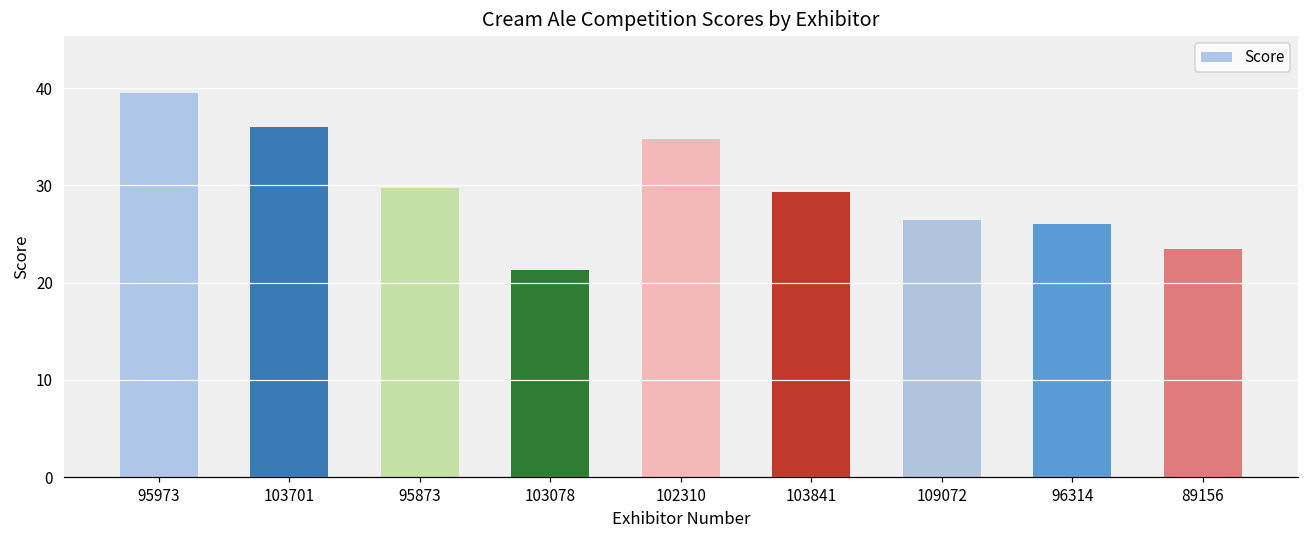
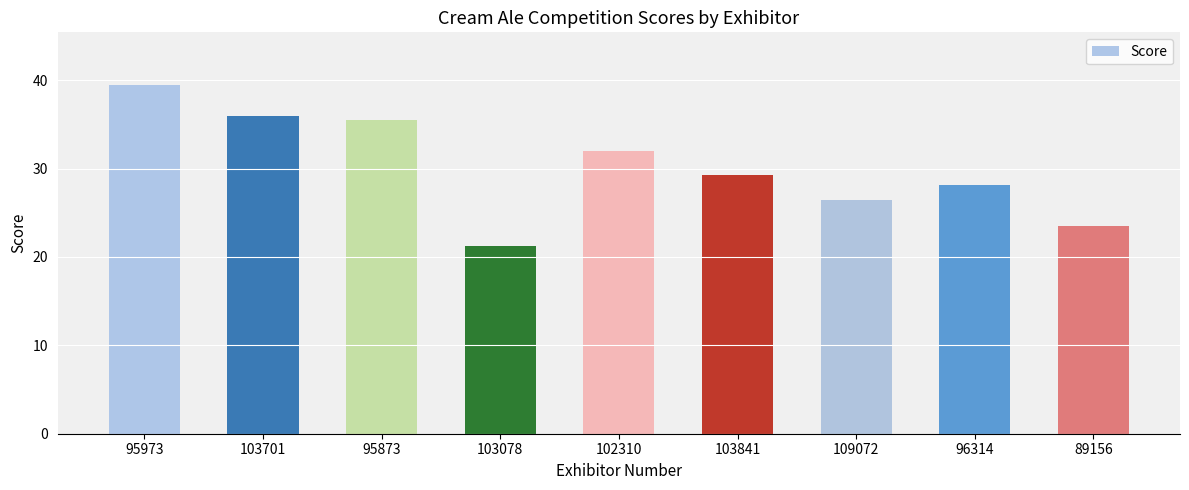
  {
    "95973": 40,
    "103701": 36,
-   "95873": 30,
+   "95873": 36,
    "103078": 21,
-   "102310": 35,
+   "102310": 32,
    "103841": 29,
    "109072": 27,
-   "96314": 26,
+   "96314": 28,
    "89156": 24
  }
